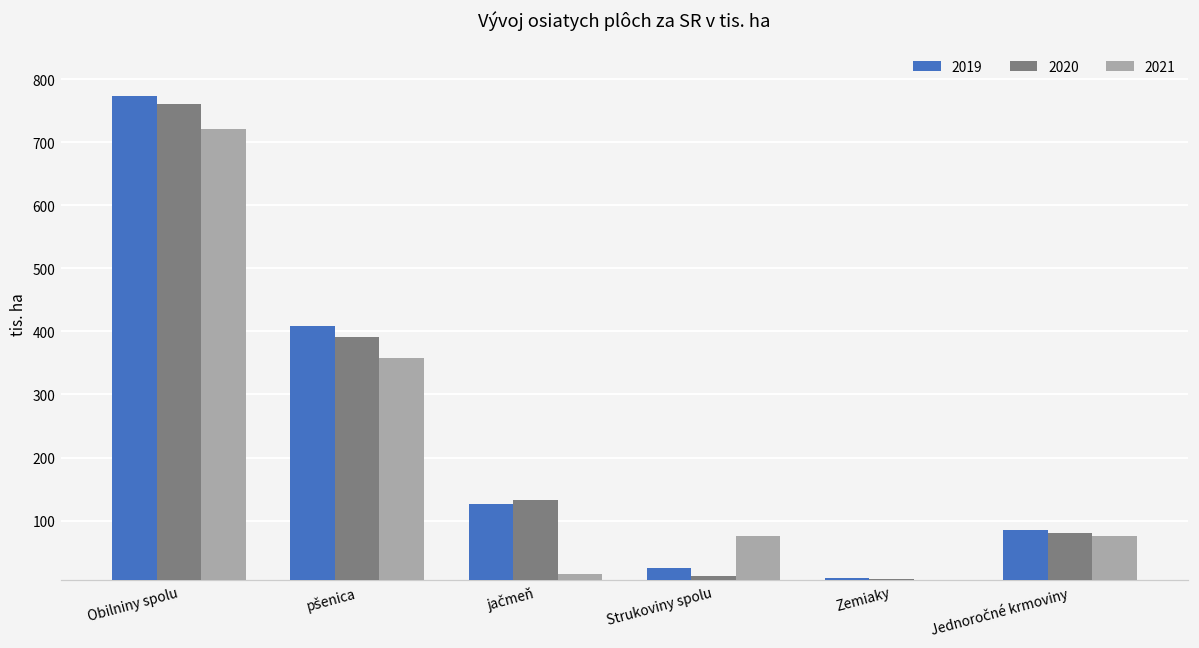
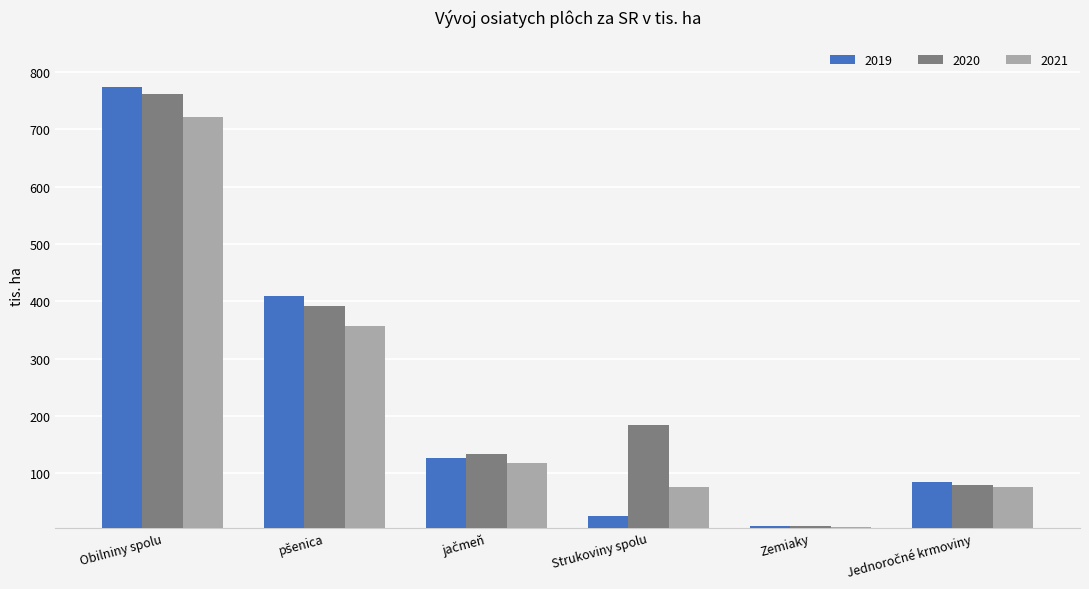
  {
    "2019": {
      "Obilniny spolu": 770,
      "pšenica": 410,
      "jačmeň": 130,
      "Strukoviny spolu": 30,
      "Zemiaky": 10,
      "Jednoročné krmoviny": 80
    },
    "2020": {
      "Obilniny spolu": 760,
      "pšenica": 390,
      "jačmeň": 130,
-     "Strukoviny spolu": 10,
+     "Strukoviny spolu": 180,
      "Zemiaky": 10,
      "Jednoročné krmoviny": 80
    },
    "2021": {
      "Obilniny spolu": 720,
      "pšenica": 360,
-     "jačmeň": 10,
+     "jačmeň": 120,
      "Strukoviny spolu": 80,
      "Zemiaky": 10,
      "Jednoročné krmoviny": 80
    }
  }
